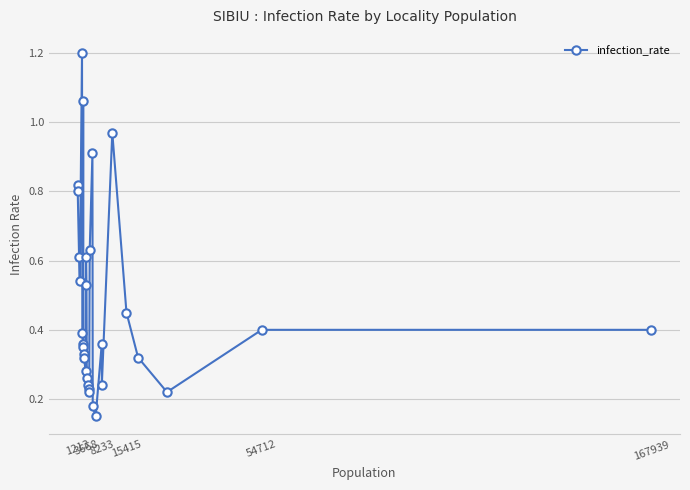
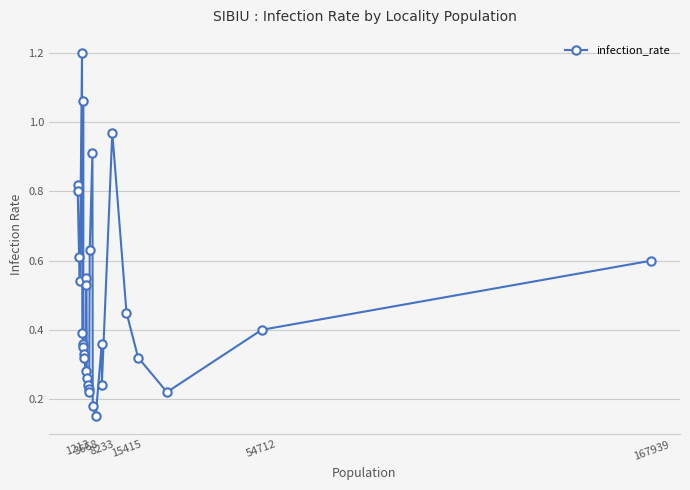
  {
    "1213": 0.82,
-   "3668": 0.61,
+   "3668": 0.55,
    "8233": 0.36,
    "15415": 0.45,
    "54712": 0.40,
-   "167939": 0.4
+   "167939": 0.6
  }
